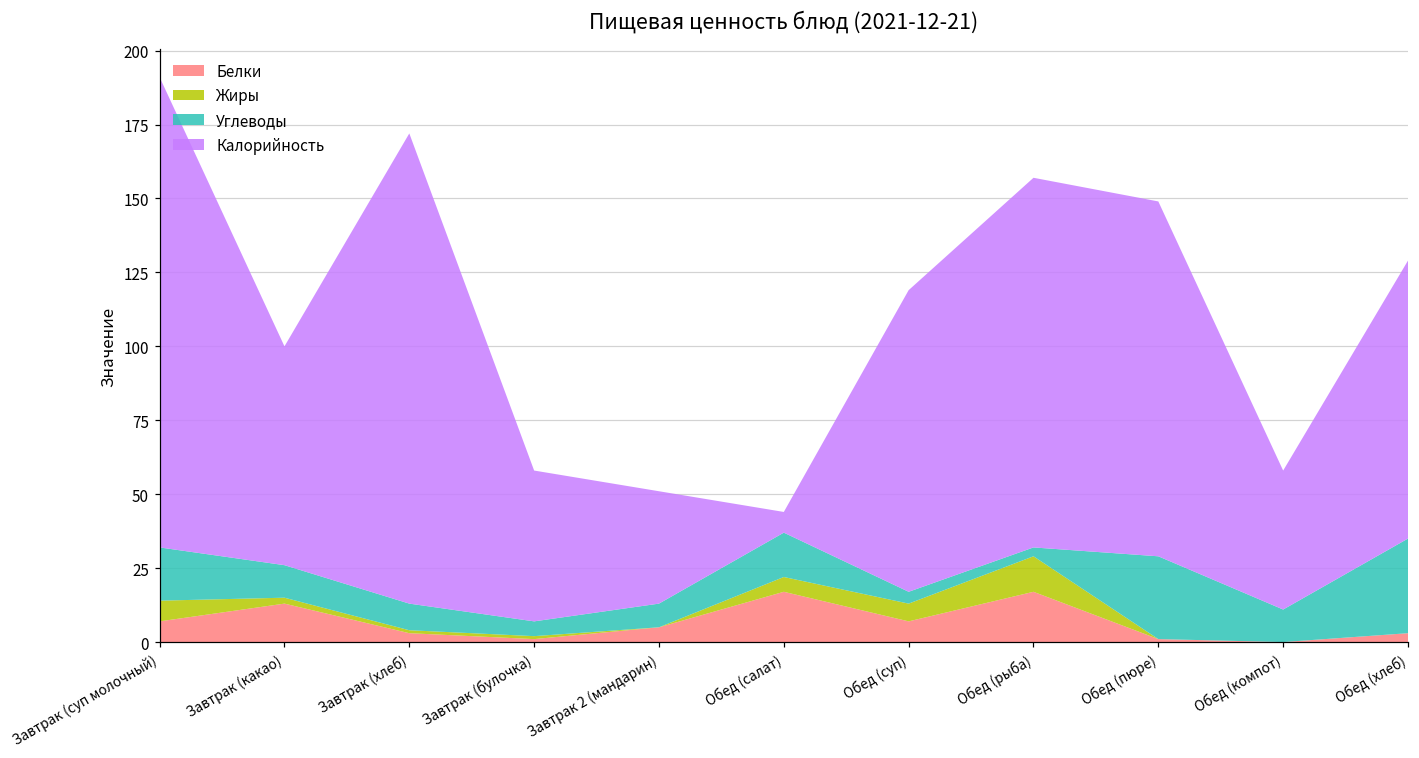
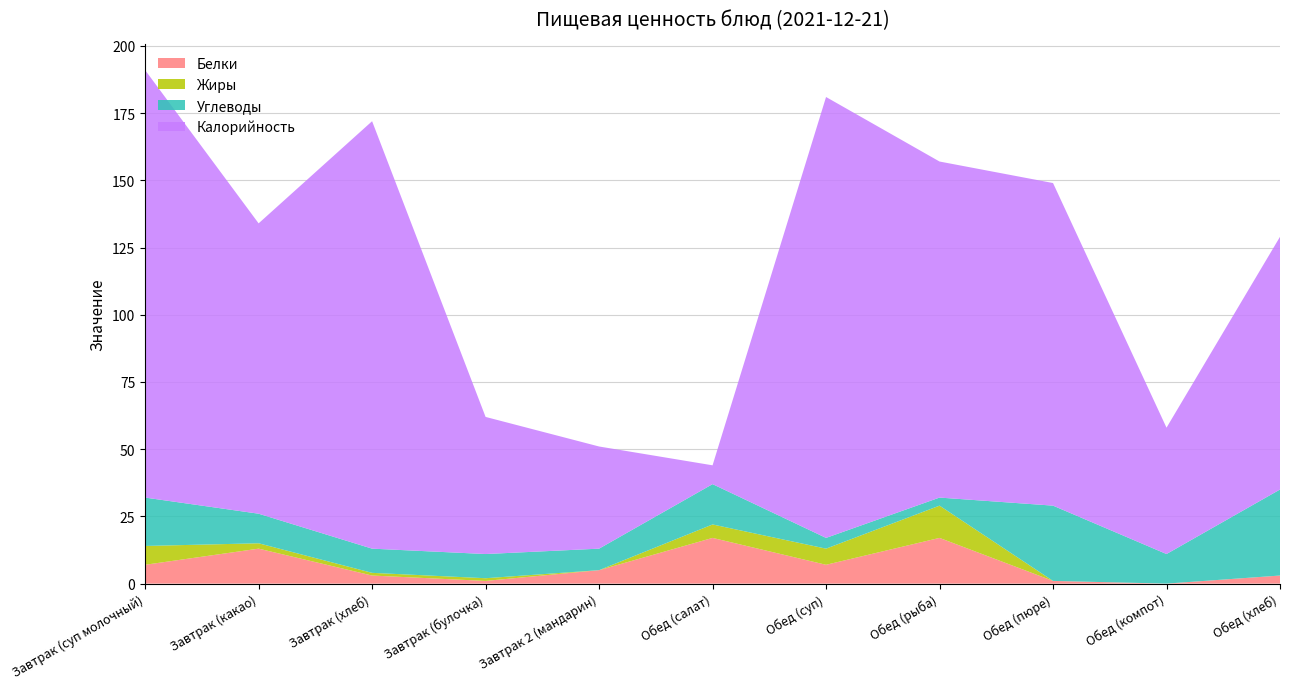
  {
    "Белки": {
      "Завтрак (суп молочный)": 7,
      "Завтрак (какао)": 13,
      "Завтрак (хлеб)": 3,
      "Завтрак (булочка)": 1,
      "Обед (салат)": 17,
      "Обед (суп)": 7,
      "Обед (рыба)": 17
    },
    "Жиры": {
      "Завтрак (суп молочный)": 7,
      "Завтрак (какао)": 2,
      "Завтрак (хлеб)": 1,
      "Завтрак (булочка)": 1,
      "Обед (салат)": 5,
      "Обед (суп)": 6,
      "Обед (рыба)": 12
    },
    "Углеводы": {
      "Завтрак (суп молочный)": 18,
      "Завтрак (какао)": 11,
      "Завтрак (хлеб)": 9,
-     "Завтрак (булочка)": 5,
+     "Завтрак (булочка)": 9,
      "Завтрак 2 (мандарин)": 8,
      "Обед (салат)": 15,
      "Обед (суп)": 4,
      "Обед (рыба)": 3,
      "Обед (пюре)": 28,
      "Обед (компот)": 11,
      "Обед (хлеб)": 32
    },
    "Калорийность": {
      "Завтрак (суп молочный)": 159,
-     "Завтрак (какао)": 74,
+     "Завтрак (какао)": 108,
      "Завтрак (хлеб)": 159,
      "Завтрак (булочка)": 51,
      "Завтрак 2 (мандарин)": 38,
      "Обед (салат)": 7,
-     "Обед (суп)": 102,
+     "Обед (суп)": 164,
      "Обед (рыба)": 125,
      "Обед (пюре)": 120,
      "Обед (компот)": 47,
      "Обед (хлеб)": 94
    }
  }
